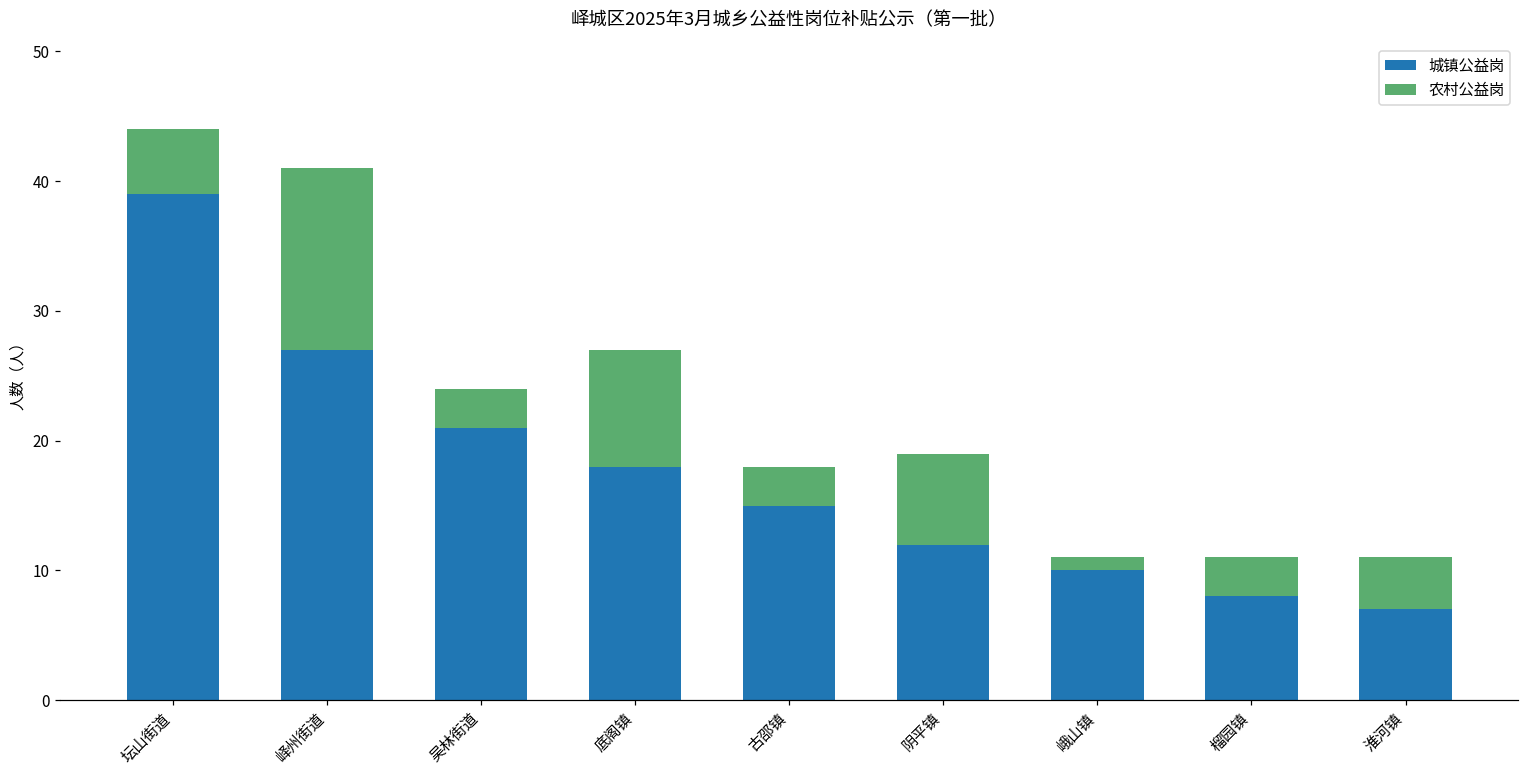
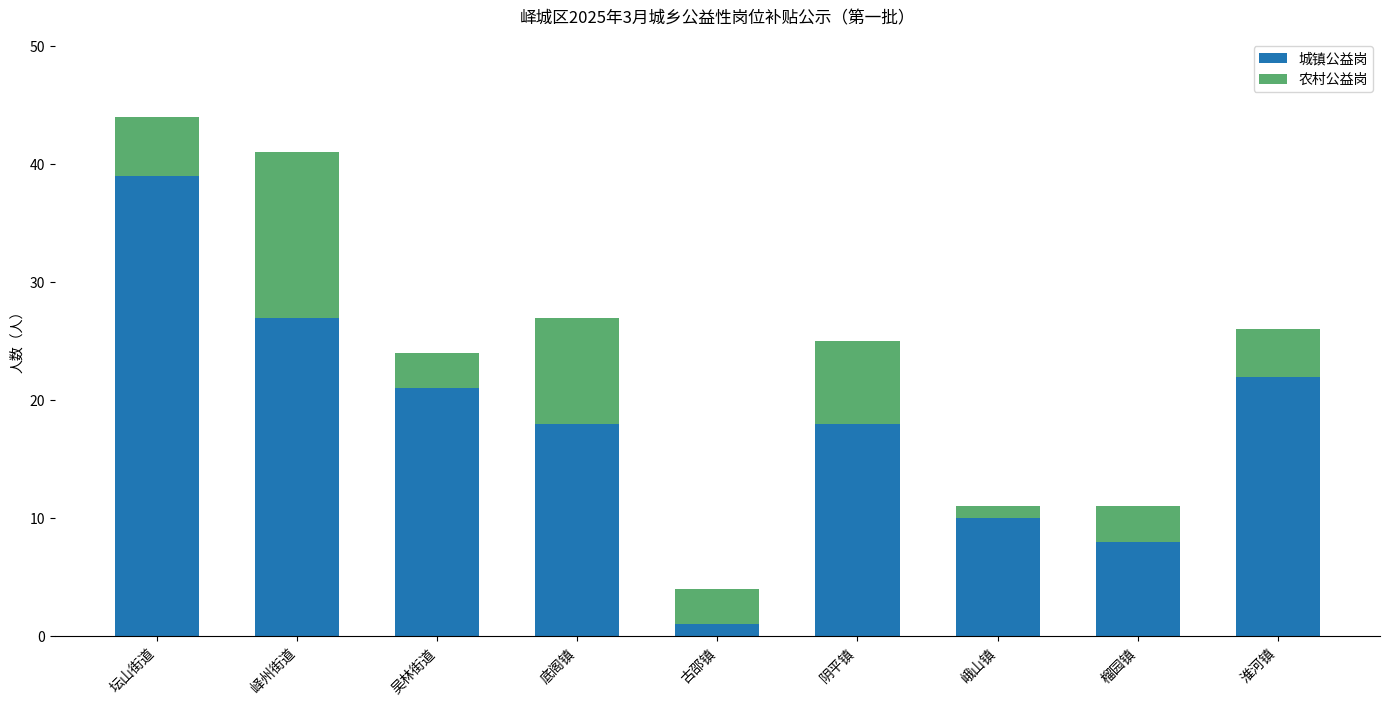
  {
    "城镇公益岗": {
      "坛山街道": 39,
      "峄州街道": 27,
      "吴林街道": 21,
      "底阁镇": 18,
-     "古邵镇": 15,
-     "阴平镇": 12,
+     "古邵镇": 1,
+     "阴平镇": 18,
      "峨山镇": 10,
      "榴园镇": 8,
-     "淮河镇": 7
+     "淮河镇": 22
    },
    "农村公益岗": {
      "坛山街道": 5,
      "峄州街道": 14,
      "吴林街道": 3,
      "底阁镇": 9,
      "古邵镇": 3,
      "阴平镇": 7,
      "峨山镇": 1,
      "榴园镇": 3,
      "淮河镇": 4
    }
  }
